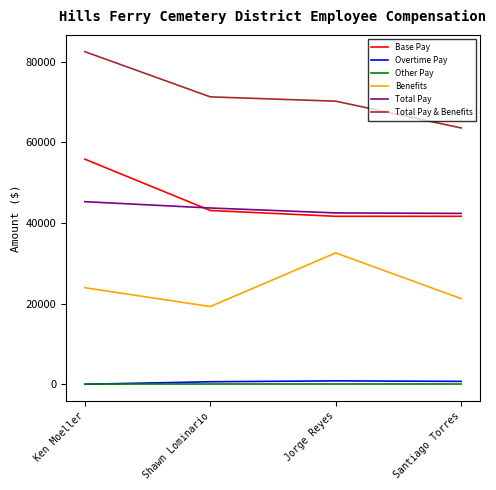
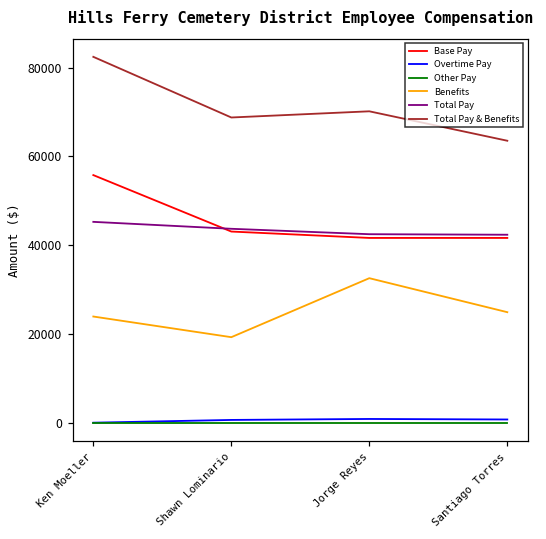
  {
    "Base Pay": {
      "Ken Moeller": 56000,
      "Jorge Reyes": 42000,
      "Santiago Torres": 42000
    },
    "Overtime Pay": {
      "Jorge Reyes": 1000,
      "Santiago Torres": 1000
    },
    "Other Pay": {
      "Jorge Reyes": 0,
      "Santiago Torres": 0
    },
    "Benefits": {
      "Ken Moeller": 24000,
      "Shawn Lominario": 19000,
      "Jorge Reyes": 33000,
-     "Santiago Torres": 21000
+     "Santiago Torres": 25000
    },
    "Total Pay": {
      "Ken Moeller": 45000,
      "Jorge Reyes": 42000,
      "Santiago Torres": 42000
    },
    "Total Pay & Benefits": {
      "Ken Moeller": 82000,
-     "Shawn Lominario": 71000,
+     "Shawn Lominario": 69000,
      "Jorge Reyes": 70000,
      "Santiago Torres": 64000
    }
  }
